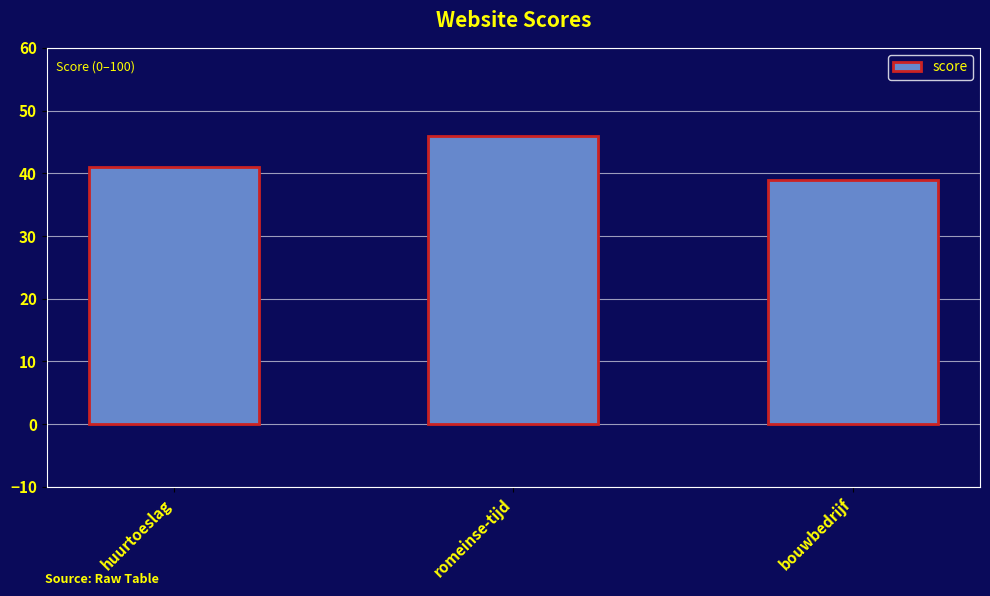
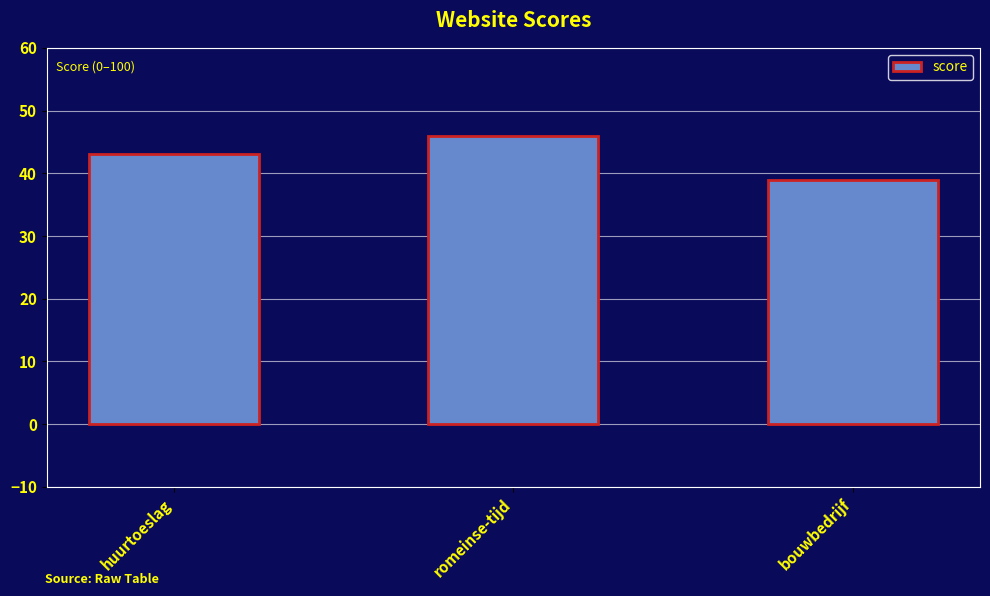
  {
-   "huurtoeslag": 41,
+   "huurtoeslag": 43,
    "romeinse-tijd": 46,
    "bouwbedrijf": 39
  }
